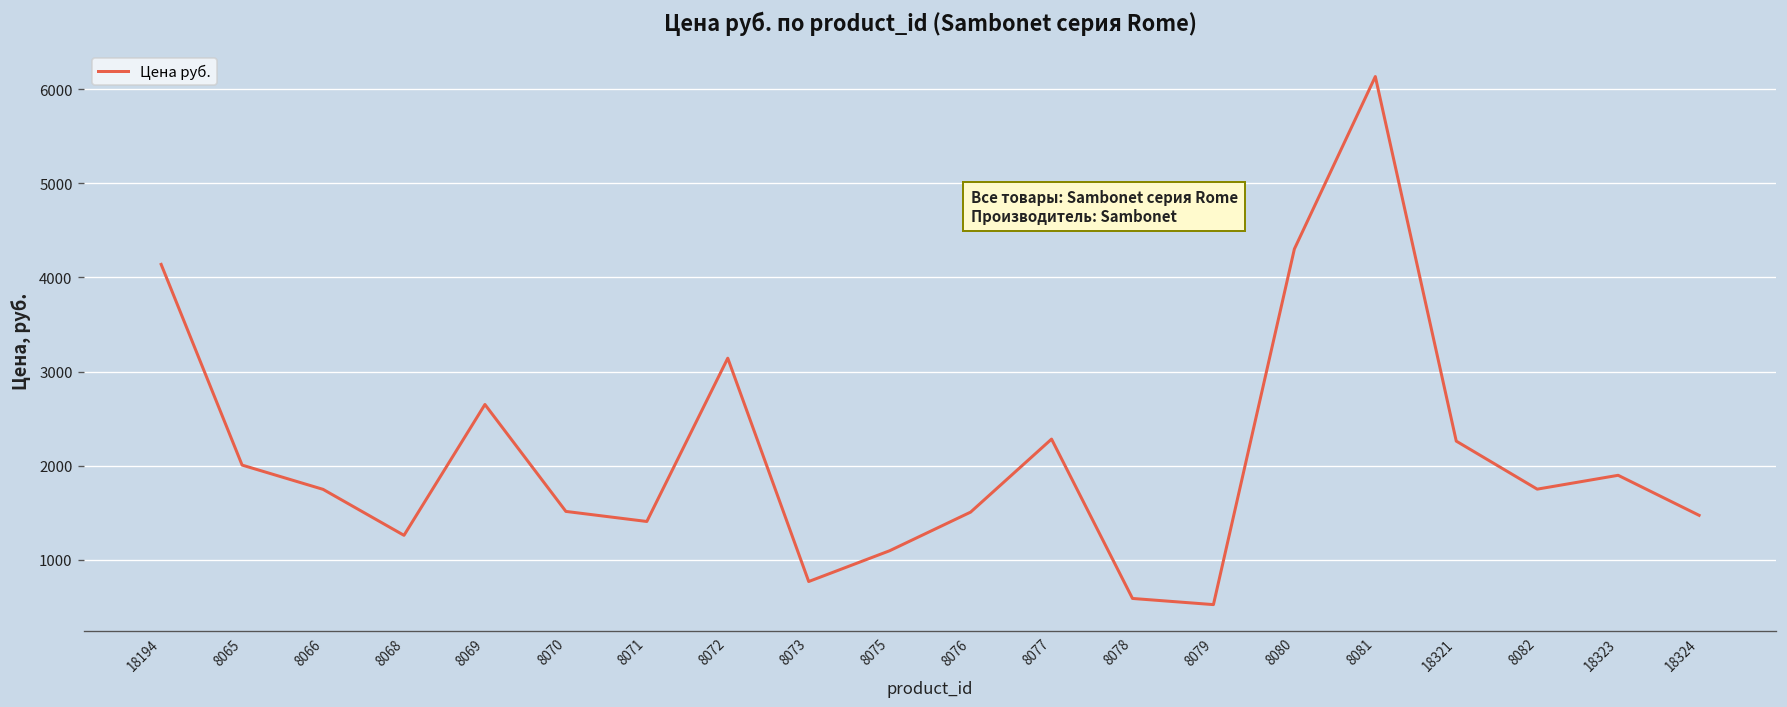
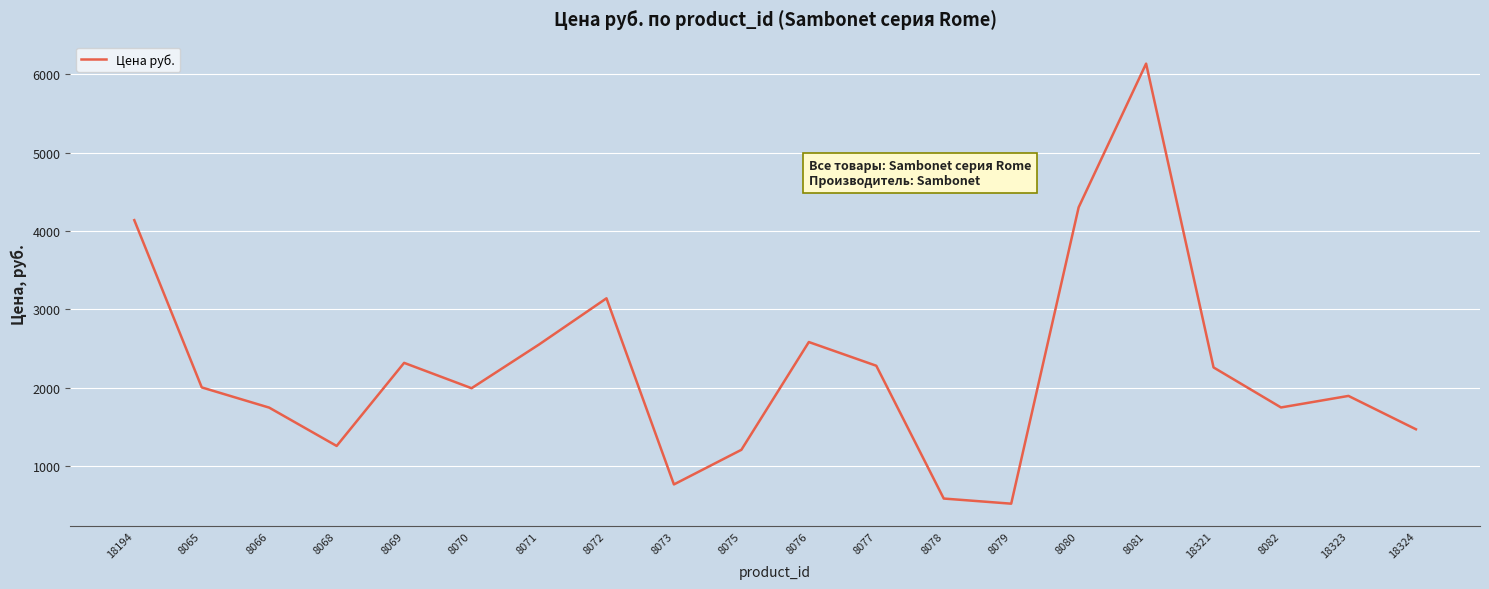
  {
    "18194": 4100,
    "8065": 2000,
    "8066": 1700,
    "8068": 1300,
-   "8069": 2700,
-   "8070": 1500,
-   "8071": 1400,
+   "8069": 2300,
+   "8070": 2000,
+   "8071": 2600,
    "8072": 3100,
    "8073": 800,
-   "8075": 1100,
-   "8076": 1500,
+   "8075": 1200,
+   "8076": 2600,
    "8077": 2300,
    "8078": 600,
    "8079": 500,
    "8080": 4300,
    "8081": 6100,
    "18321": 2300,
    "8082": 1800,
    "18323": 1900,
    "18324": 1500
  }
